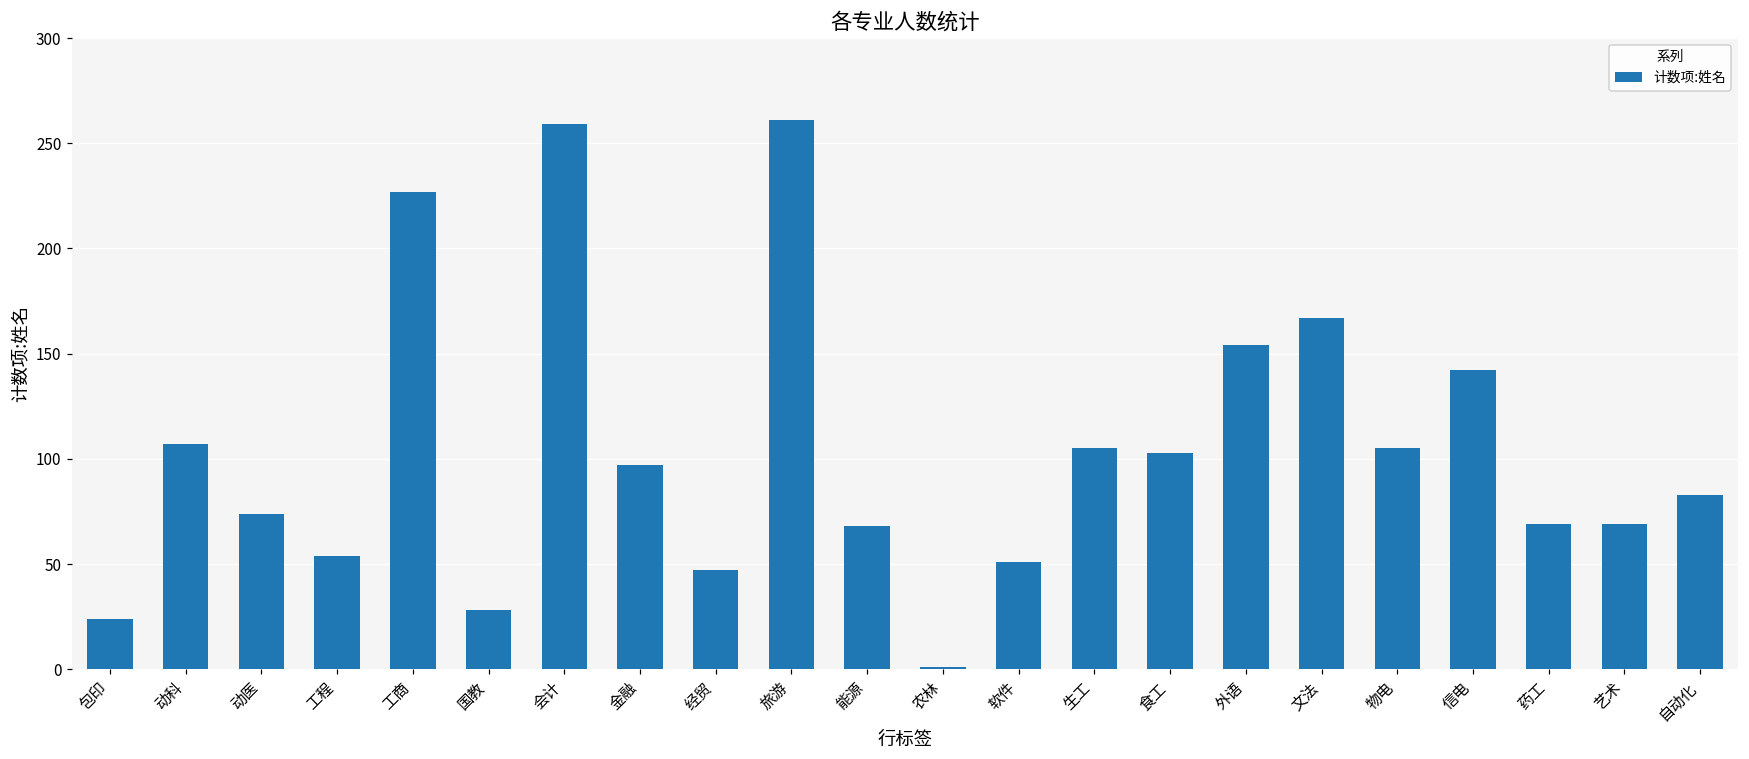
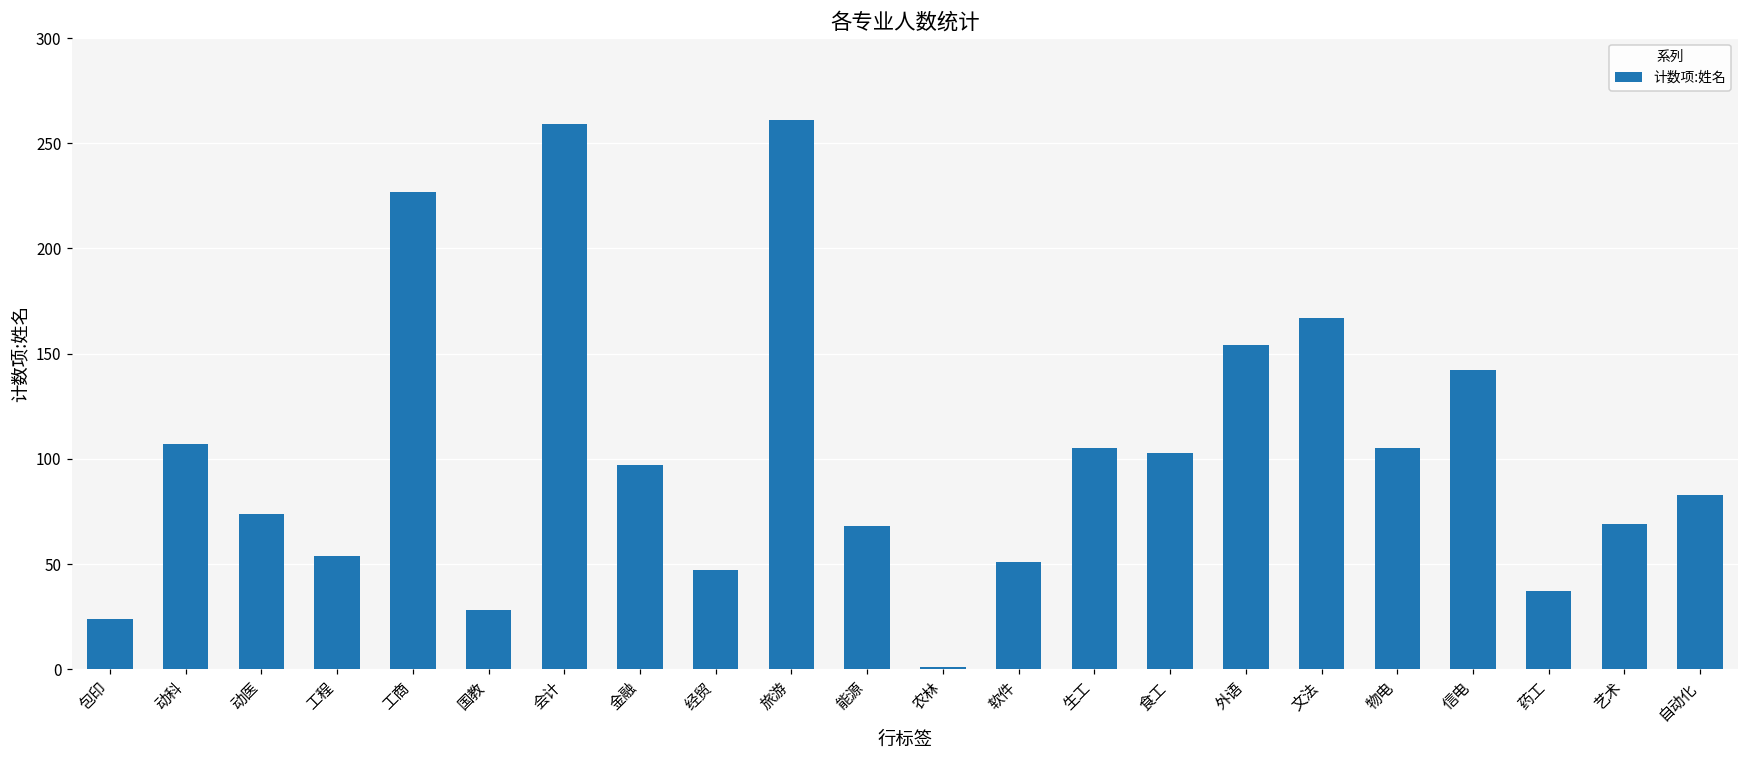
  {
    "包印": 24,
    "动科": 107,
    "动医": 74,
    "工程": 54,
    "工商": 227,
    "国教": 28,
    "会计": 259,
    "金融": 97,
    "经贸": 47,
    "旅游": 261,
    "能源": 68,
    "软件": 51,
    "生工": 105,
    "食工": 103,
    "外语": 154,
    "文法": 167,
    "物电": 105,
    "信电": 142,
-   "药工": 69,
+   "药工": 37,
    "艺术": 69,
    "自动化": 83
  }
